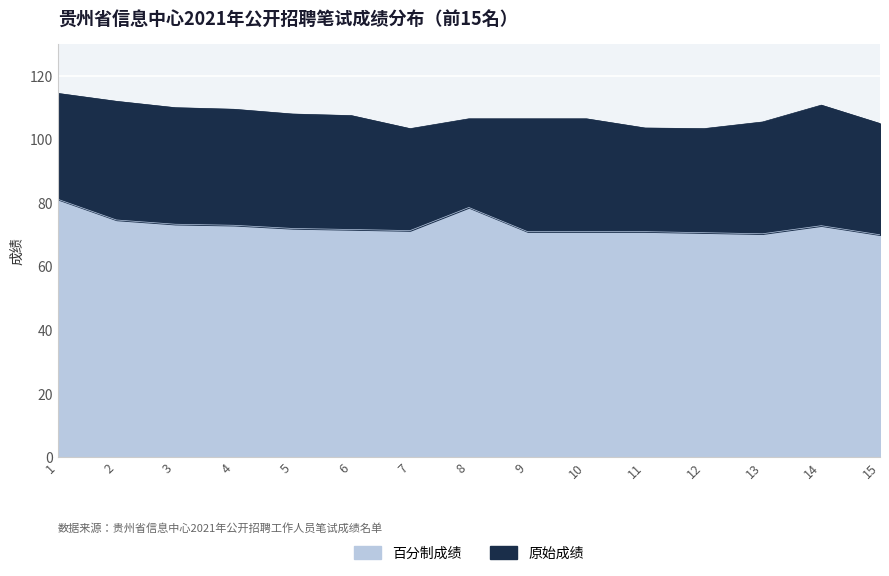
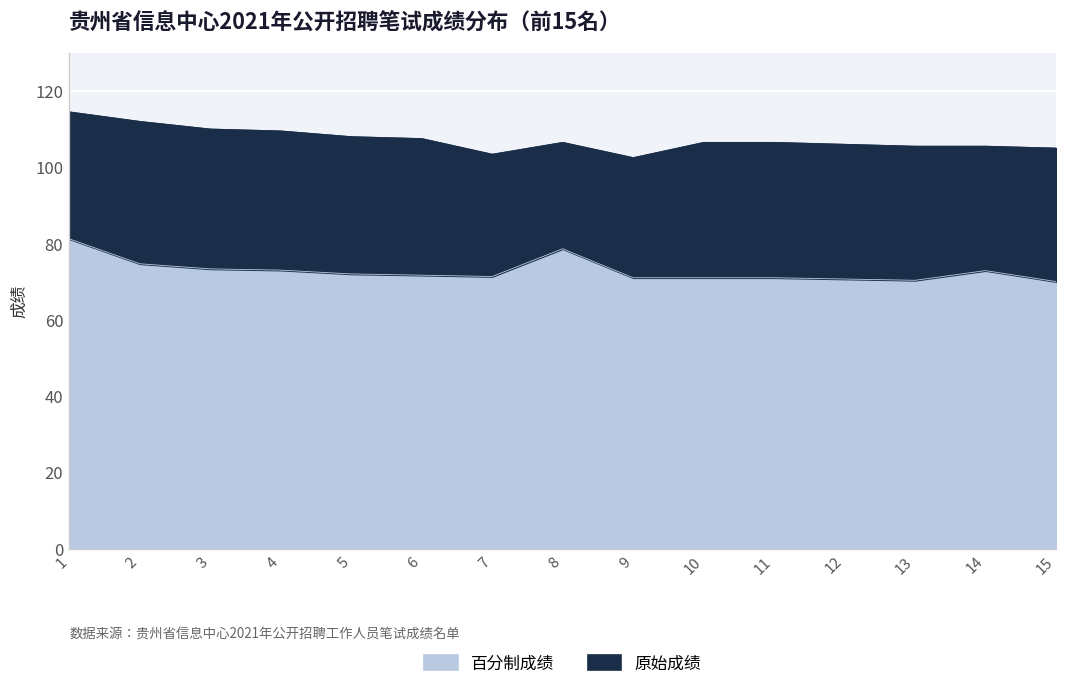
  {
    "百分制成绩": {
      "1": 81,
      "2": 75,
      "3": 73,
      "4": 73,
      "5": 72,
      "6": 72,
      "7": 71,
      "8": 79,
      "9": 71,
      "10": 71,
      "11": 71,
      "12": 71,
      "13": 70,
      "14": 73,
      "15": 70
    },
    "原始成绩": {
      "1": 115,
      "2": 112,
      "3": 110,
      "4": 110,
      "5": 108,
      "6": 108,
      "7": 103,
      "8": 107,
-     "9": 107,
+     "9": 103,
      "10": 107,
-     "11": 104,
-     "12": 103,
+     "11": 107,
+     "12": 106,
      "13": 106,
-     "14": 111,
+     "14": 106,
      "15": 105
    }
  }
